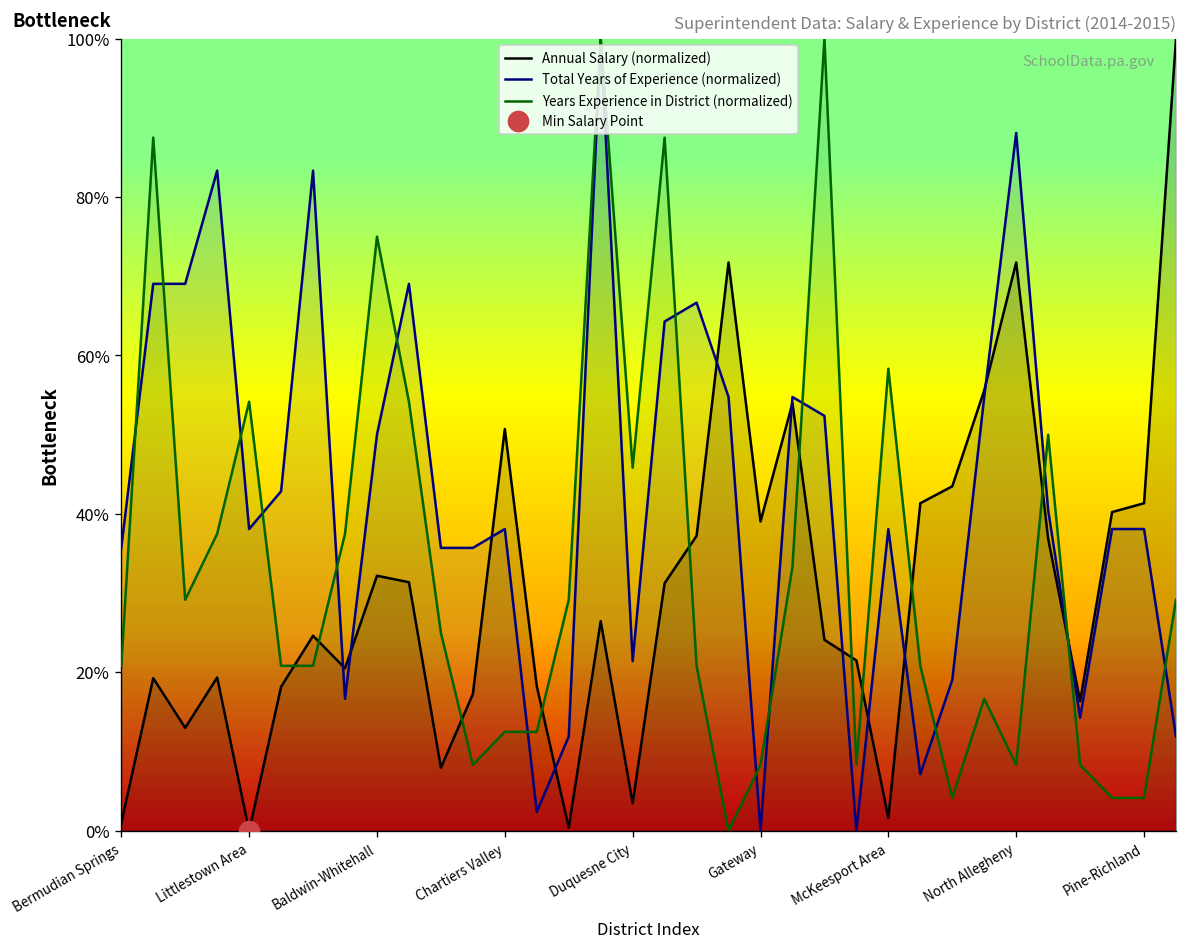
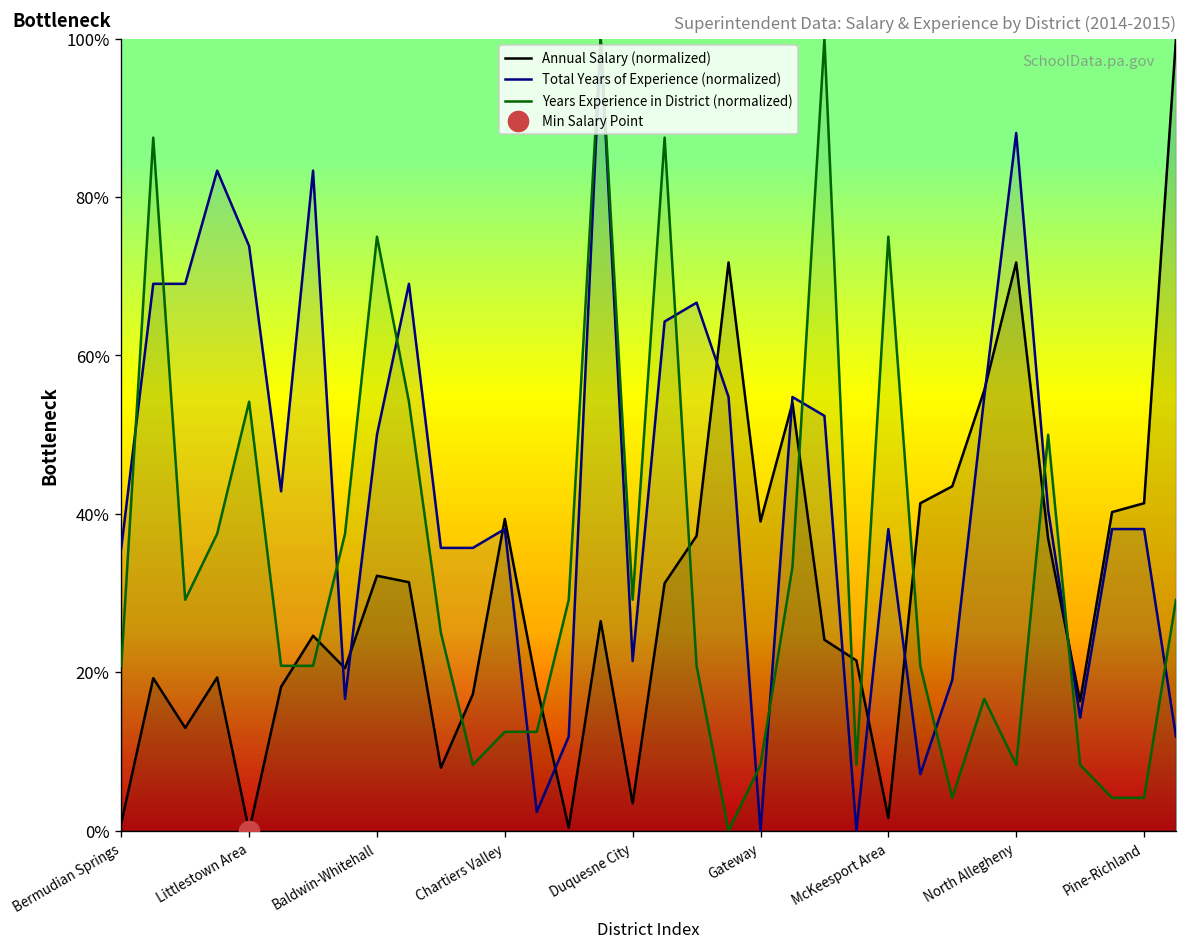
  {
    "Annual Salary (normalized)": {
      "Bermudian Springs": "1%",
      "Baldwin-Whitehall": "32%",
-     "Chartiers Valley": "51%",
+     "Chartiers Valley": "39%",
      "Duquesne City": "3%",
      "Gateway": "39%",
      "McKeesport Area": "2%",
      "North Allegheny": "72%",
      "Pine-Richland": "41%"
    },
    "Total Years of Experience (normalized)": {
      "Bermudian Springs": "36%",
-     "Littlestown Area": "38%",
+     "Littlestown Area": "74%",
      "Baldwin-Whitehall": "50%",
      "Chartiers Valley": "38%",
      "Duquesne City": "21%",
      "Gateway": "0%",
      "McKeesport Area": "38%",
      "North Allegheny": "88%",
      "Pine-Richland": "38%"
    },
    "Years Experience in District (normalized)": {
      "Bermudian Springs": "21%",
      "Littlestown Area": "54%",
      "Baldwin-Whitehall": "75%",
      "Chartiers Valley": "13%",
-     "Duquesne City": "46%",
+     "Duquesne City": "29%",
      "Gateway": "8%",
-     "McKeesport Area": "58%",
+     "McKeesport Area": "75%",
      "North Allegheny": "8%",
      "Pine-Richland": "4%"
    }
  }
